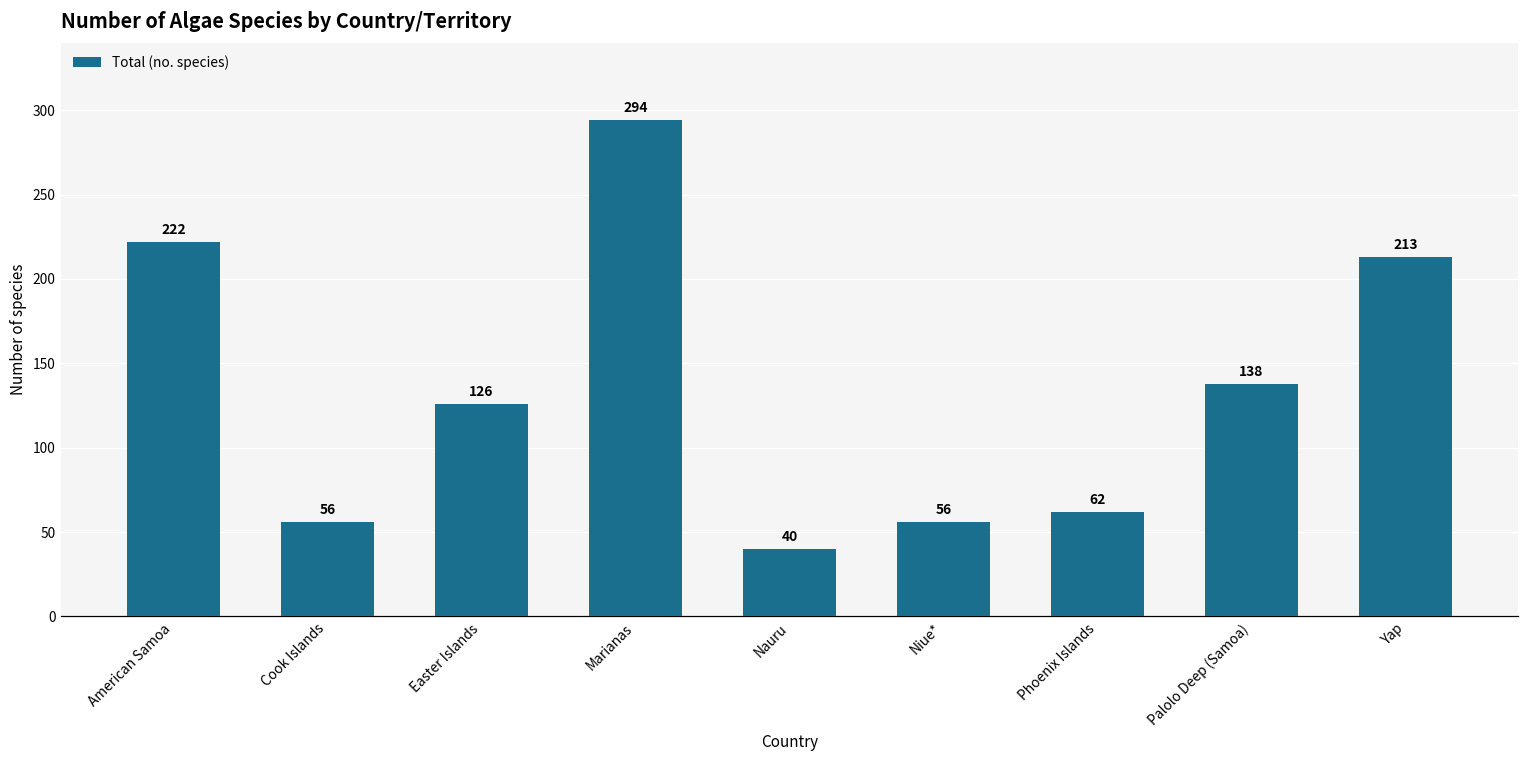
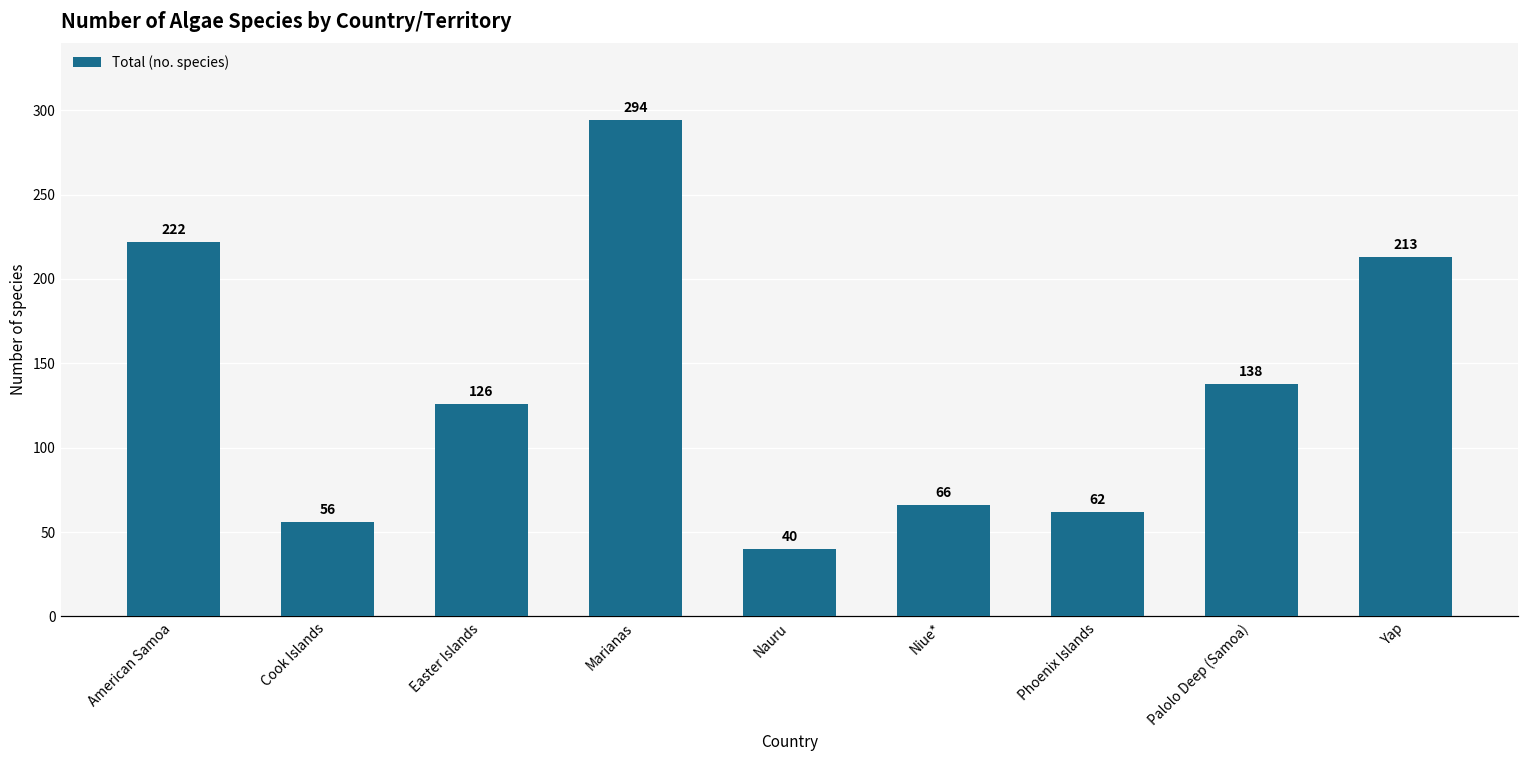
  {
    "American Samoa": 222,
    "Cook Islands": 56,
    "Easter Islands": 126,
    "Marianas": 294,
    "Nauru": 40,
-   "Niue*": 56,
+   "Niue*": 66,
    "Phoenix Islands": 62,
    "Palolo Deep (Samoa)": 138,
    "Yap": 213
  }
